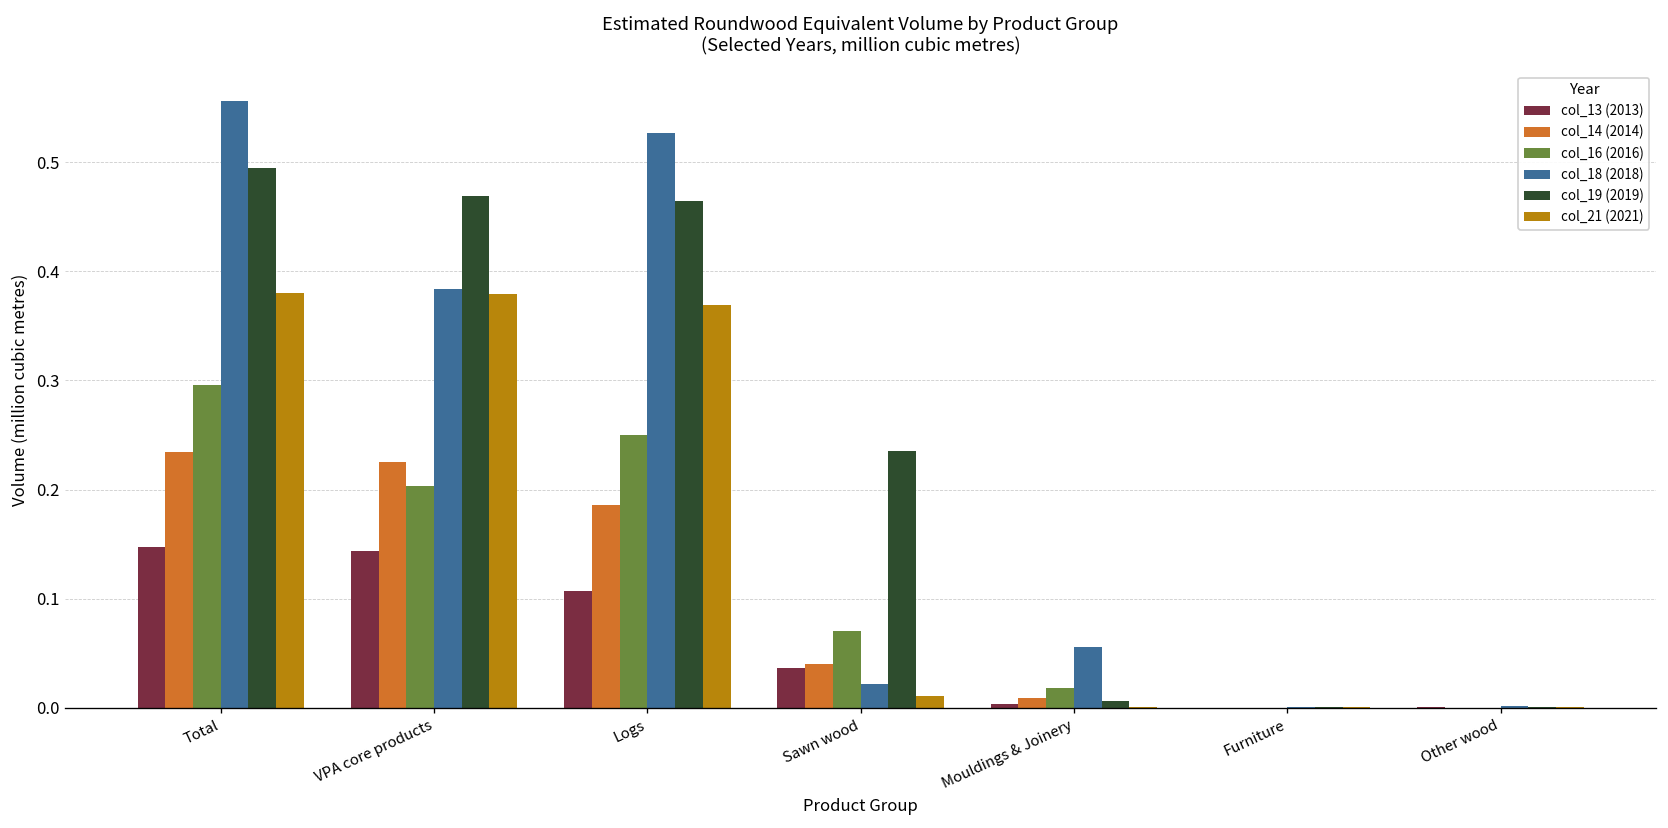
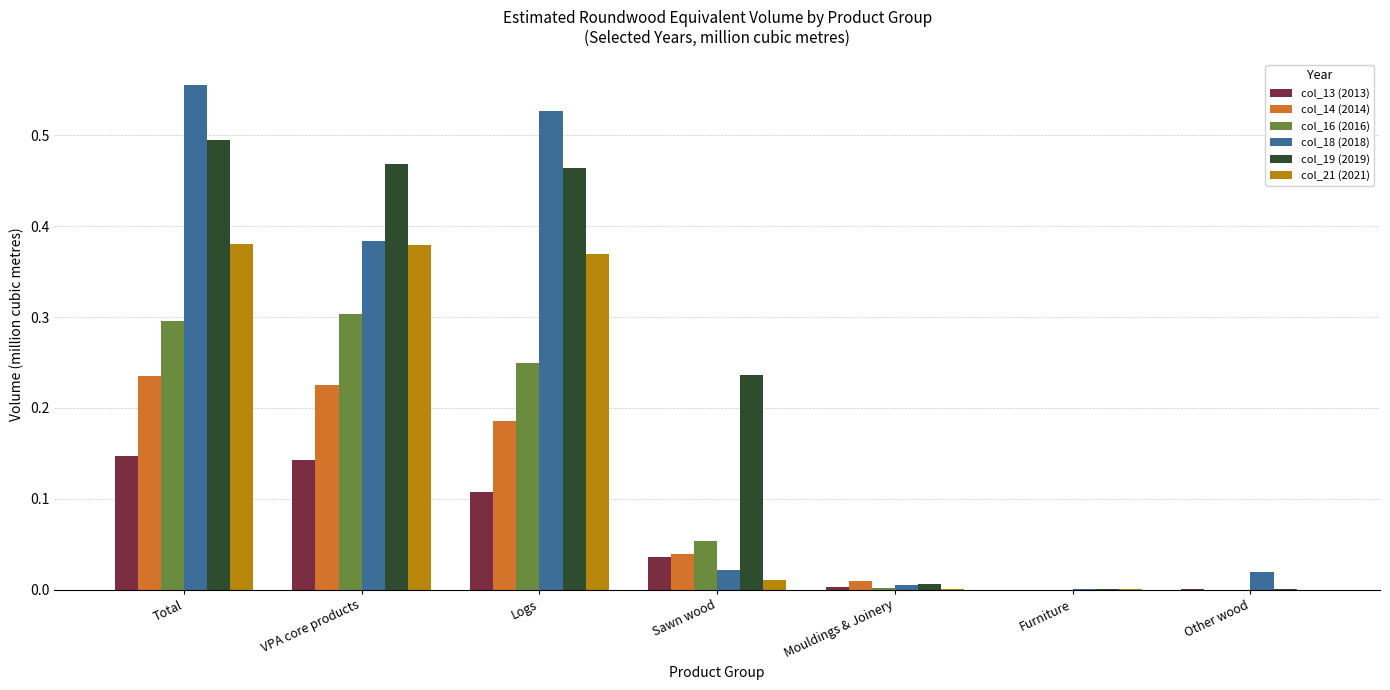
  {
    "col_13 (2013)": {
      "Total": 0.15,
      "VPA core products": 0.14,
      "Logs": 0.11,
      "Sawn wood": 0.04,
      "Mouldings & Joinery": 0.00
    },
    "col_16 (2016)": {
      "Total": 0.30,
-     "VPA core products": 0.20,
+     "VPA core products": 0.30,
      "Logs": 0.25,
-     "Sawn wood": 0.07,
-     "Mouldings & Joinery": 0.02
+     "Sawn wood": 0.05,
+     "Mouldings & Joinery": 0.00
    },
    "col_18 (2018)": {
      "Total": 0.56,
      "VPA core products": 0.38,
      "Logs": 0.53,
      "Sawn wood": 0.02,
-     "Mouldings & Joinery": 0.06,
-     "Other wood": 0.00
+     "Mouldings & Joinery": 0.01,
+     "Other wood": 0.02
    },
    "col_19 (2019)": {
      "Total": 0.50,
      "VPA core products": 0.47,
      "Logs": 0.46,
      "Sawn wood": 0.24,
      "Mouldings & Joinery": 0.01
    }
  }
